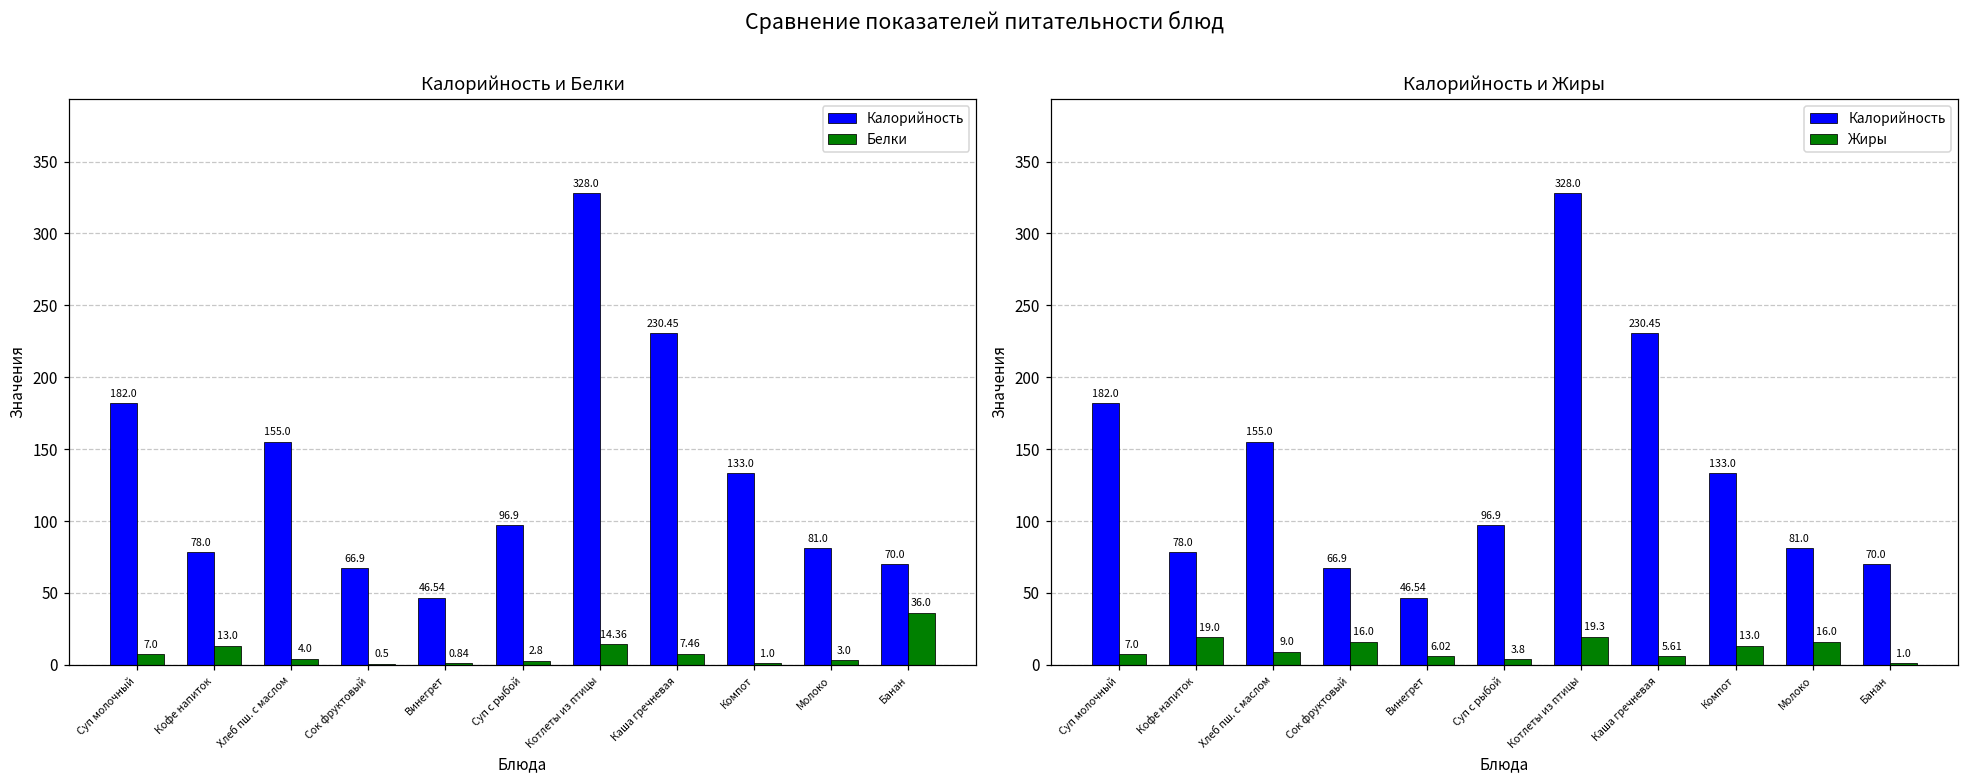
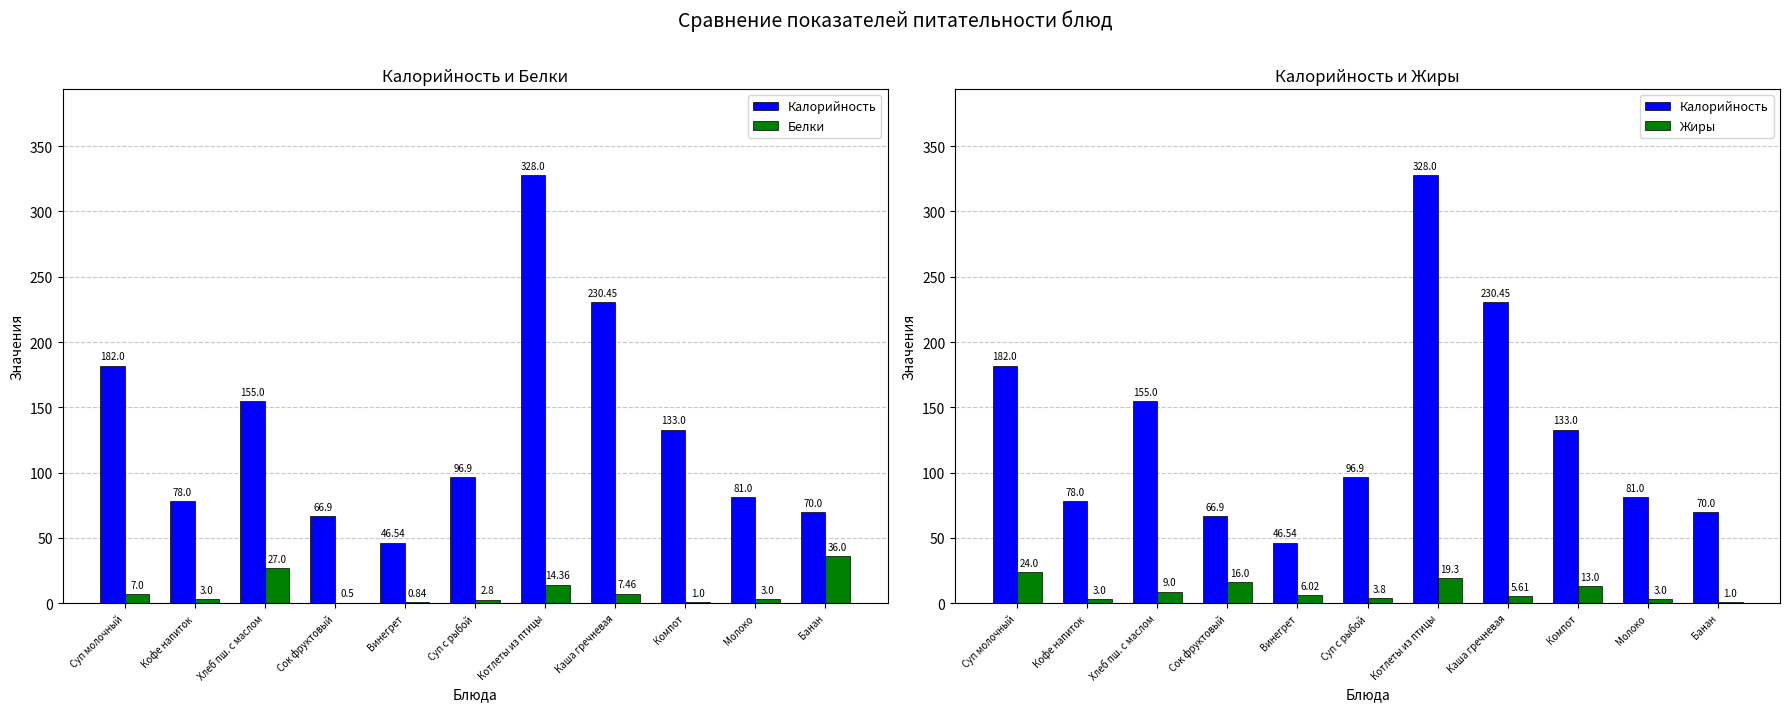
  {
    "Калорийность и Белки": {
      "Калорийность": {
        "Суп молочный": 182.0,
        "Кофе напиток": 78.0,
        "Хлеб пш. с маслом": 155.0,
        "Сок фруктовый": 66.9,
        "Винегрет": 46.54,
        "Суп с рыбой": 96.9,
        "Котлеты из птицы": 328.0,
        "Каша гречневая": 230.45,
        "Компот": 133.0,
        "Молоко": 81.0,
        "Банан": 70.0
      },
      "Белки": {
        "Суп молочный": 7.0,
-       "Кофе напиток": 13.0,
-       "Хлеб пш. с маслом": 4.0,
+       "Кофе напиток": 3.0,
+       "Хлеб пш. с маслом": 27.0,
        "Сок фруктовый": 0.5,
        "Винегрет": 0.84,
        "Суп с рыбой": 2.8,
        "Котлеты из птицы": 14.36,
        "Каша гречневая": 7.46,
        "Компот": 1.0,
        "Молоко": 3.0,
        "Банан": 36.0
      }
    },
    "Калорийность и Жиры": {
      "Калорийность": {
        "Суп молочный": 182.0,
        "Кофе напиток": 78.0,
        "Хлеб пш. с маслом": 155.0,
        "Сок фруктовый": 66.9,
        "Винегрет": 46.54,
        "Суп с рыбой": 96.9,
        "Котлеты из птицы": 328.0,
        "Каша гречневая": 230.45,
        "Компот": 133.0,
        "Молоко": 81.0,
        "Банан": 70.0
      },
      "Жиры": {
-       "Суп молочный": 7.0,
-       "Кофе напиток": 19.0,
+       "Суп молочный": 24.0,
+       "Кофе напиток": 3.0,
        "Хлеб пш. с маслом": 9.0,
        "Сок фруктовый": 16.0,
        "Винегрет": 6.02,
        "Суп с рыбой": 3.8,
        "Котлеты из птицы": 19.3,
        "Каша гречневая": 5.61,
        "Компот": 13.0,
-       "Молоко": 16.0,
+       "Молоко": 3.0,
        "Банан": 1.0
      }
    }
  }
